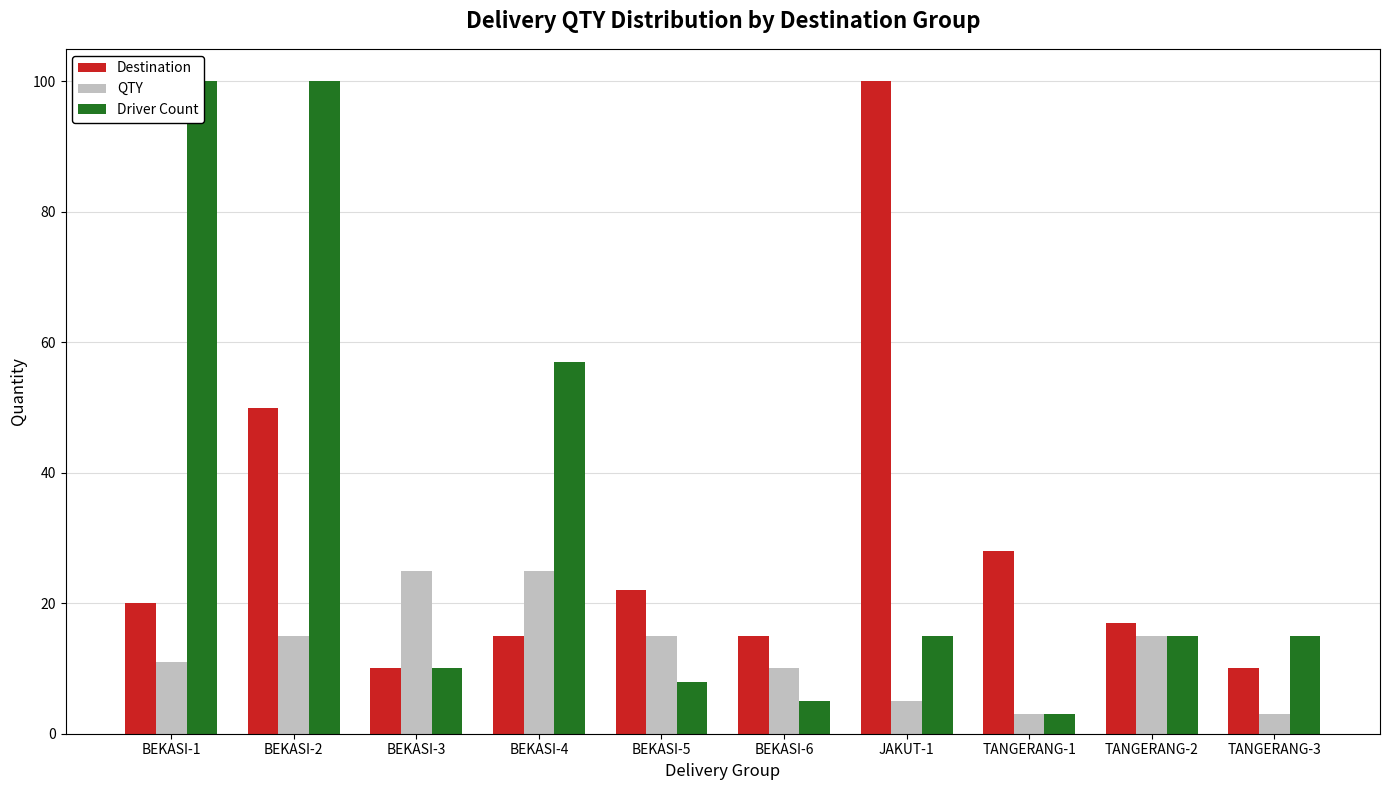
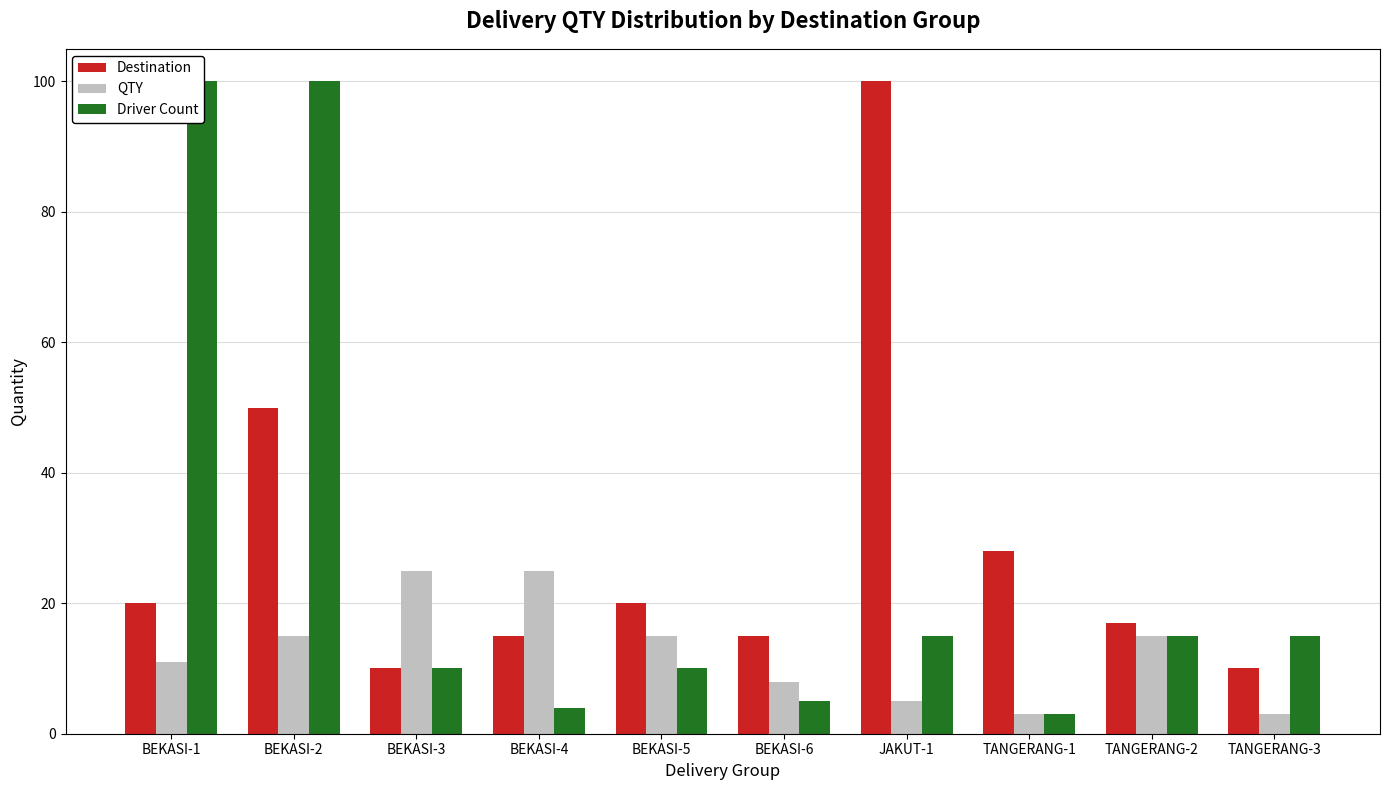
  {
    "Destination": {
      "BEKASI-1": 20,
      "BEKASI-2": 50,
      "BEKASI-3": 10,
      "BEKASI-4": 15,
-     "BEKASI-5": 22,
+     "BEKASI-5": 20,
      "BEKASI-6": 15,
      "JAKUT-1": 100,
      "TANGERANG-1": 28,
      "TANGERANG-2": 17,
      "TANGERANG-3": 10
    },
    "QTY": {
      "BEKASI-1": 11,
      "BEKASI-2": 15,
      "BEKASI-3": 25,
      "BEKASI-4": 25,
      "BEKASI-5": 15,
-     "BEKASI-6": 10,
+     "BEKASI-6": 8,
      "JAKUT-1": 5,
      "TANGERANG-1": 3,
      "TANGERANG-2": 15,
      "TANGERANG-3": 3
    },
    "Driver Count": {
      "BEKASI-2": 100,
      "BEKASI-3": 10,
-     "BEKASI-4": 57,
-     "BEKASI-5": 8,
+     "BEKASI-4": 4,
+     "BEKASI-5": 10,
      "BEKASI-6": 5,
      "JAKUT-1": 15,
      "TANGERANG-1": 3,
      "TANGERANG-2": 15,
      "TANGERANG-3": 15
    }
  }
